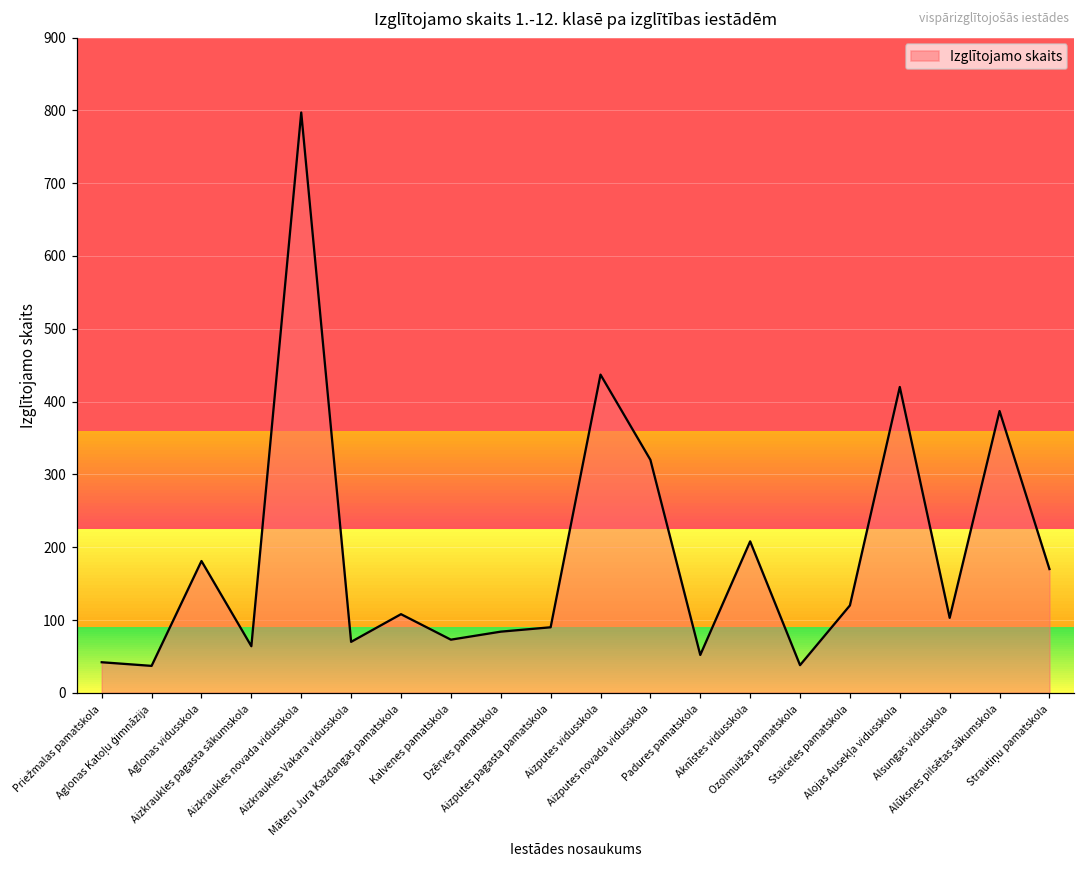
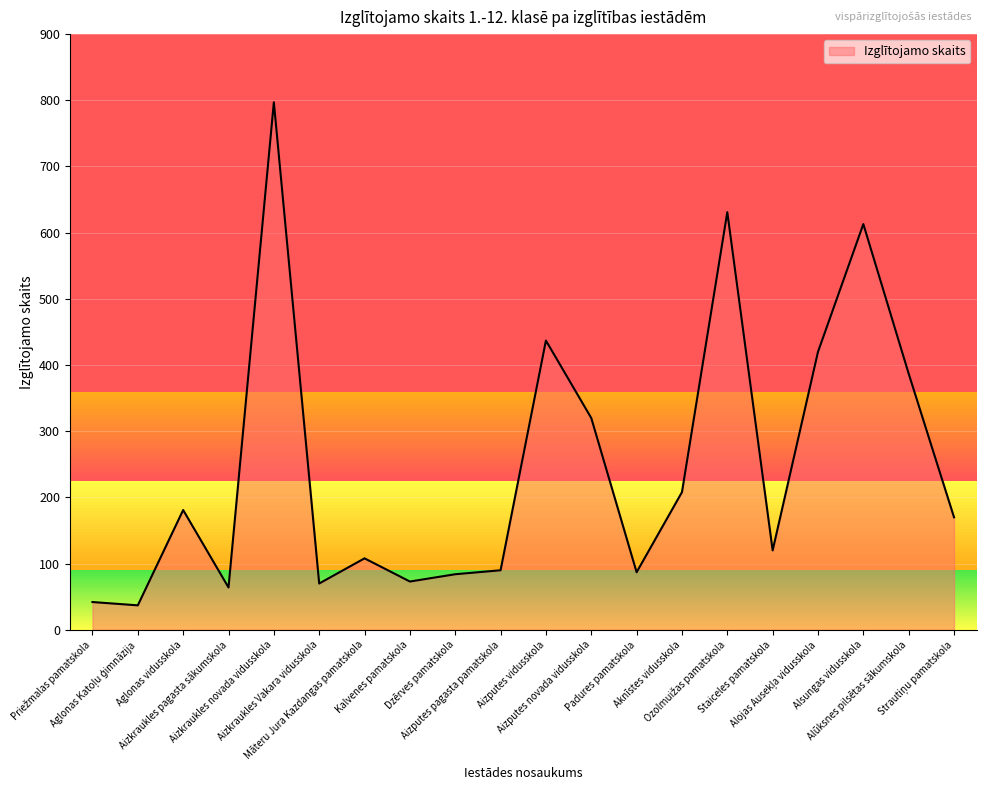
  {
    "Priežmalas pamatskola": 40,
    "Aglonas Katoļu ģimnāzija": 40,
    "Aglonas vidusskola": 180,
    "Aizkraukles pagasta sākumskola": 60,
    "Aizkraukles novada vidusskola": 800,
    "Aizkraukles Vakara vidusskola": 70,
    "Māteru Jura Kazdangas pamatskola": 110,
    "Kalvenes pamatskola": 70,
    "Dzērves pamatskola": 80,
    "Aizputes pagasta pamatskola": 90,
    "Aizputes vidusskola": 440,
    "Aizputes novada vidusskola": 320,
-   "Padures pamatskola": 50,
+   "Padures pamatskola": 90,
    "Aknīstes vidusskola": 210,
-   "Ozolmuižas pamatskola": 40,
+   "Ozolmuižas pamatskola": 630,
    "Staiceles pamatskola": 120,
    "Alojas Ausekļa vidusskola": 420,
-   "Alsungas vidusskola": 100,
+   "Alsungas vidusskola": 610,
    "Alūksnes pilsētas sākumskola": 390,
    "Strautiņu pamatskola": 170
  }
